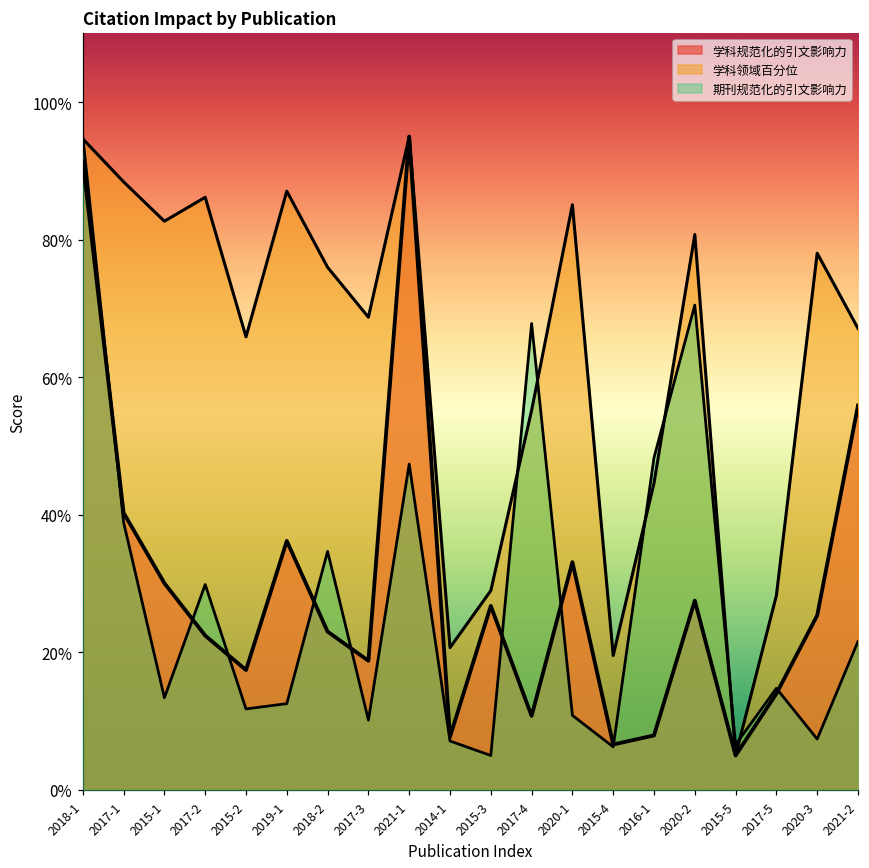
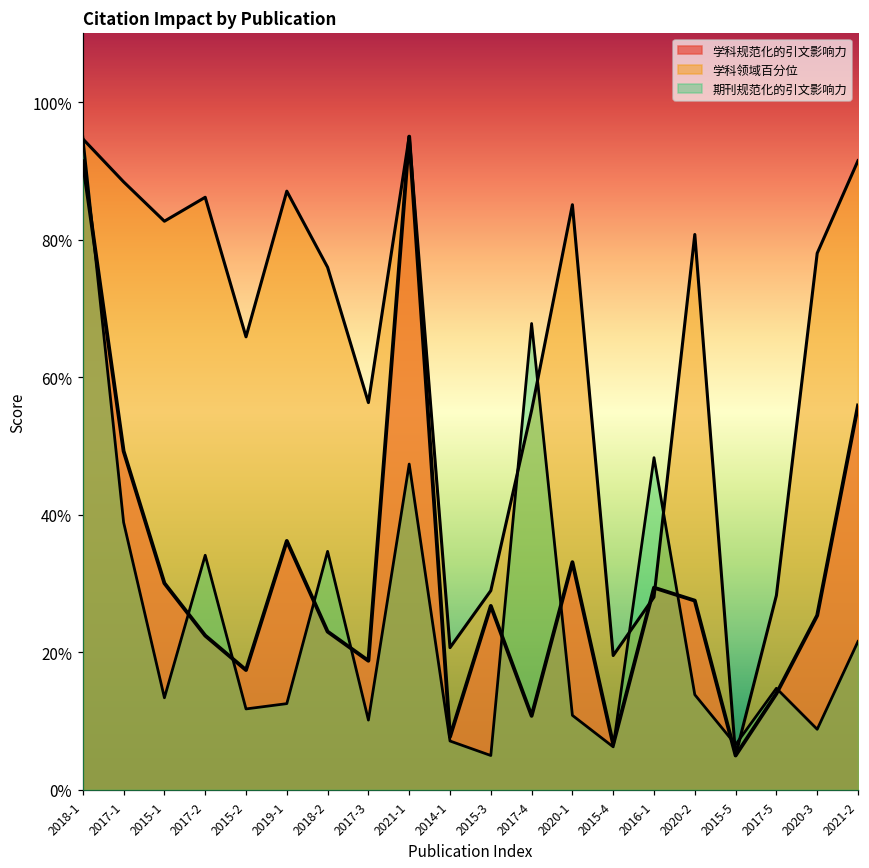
  {
    "学科规范化的引文影响力": {
      "2018-1": "91%",
-     "2017-1": "40%",
+     "2017-1": "49%",
      "2015-1": "30%",
      "2017-2": "22%",
      "2015-2": "17%",
      "2019-1": "36%",
      "2018-2": "23%",
      "2017-3": "19%",
      "2014-1": "8%",
      "2015-3": "27%",
      "2017-4": "11%",
      "2020-1": "33%",
-     "2016-1": "8%",
+     "2016-1": "29%",
      "2020-2": "28%",
      "2017-5": "14%",
      "2020-3": "25%",
      "2021-2": "56%"
    },
    "学科领域百分位": {
      "2017-1": "88%",
      "2015-1": "83%",
      "2017-2": "86%",
      "2015-2": "66%",
      "2019-1": "87%",
      "2018-2": "76%",
-     "2017-3": "69%",
+     "2017-3": "56%",
      "2014-1": "21%",
      "2015-3": "29%",
      "2017-4": "55%",
      "2020-1": "85%",
      "2015-4": "20%",
-     "2016-1": "45%",
+     "2016-1": "28%",
      "2020-2": "81%",
      "2017-5": "28%",
      "2020-3": "78%",
-     "2021-2": "67%"
+     "2021-2": "92%"
    },
    "期刊规范化的引文影响力": {
      "2017-1": "39%",
      "2015-1": "13%",
-     "2017-2": "30%",
+     "2017-2": "34%",
      "2015-2": "12%",
      "2019-1": "13%",
      "2018-2": "35%",
      "2017-3": "10%",
      "2021-1": "47%",
      "2014-1": "7%",
      "2015-3": "5%",
      "2017-4": "68%",
      "2020-1": "11%",
      "2016-1": "48%",
-     "2020-2": "71%",
+     "2020-2": "14%",
      "2015-5": "7%",
      "2017-5": "15%",
-     "2020-3": "7%",
+     "2020-3": "9%",
      "2021-2": "22%"
    }
  }
